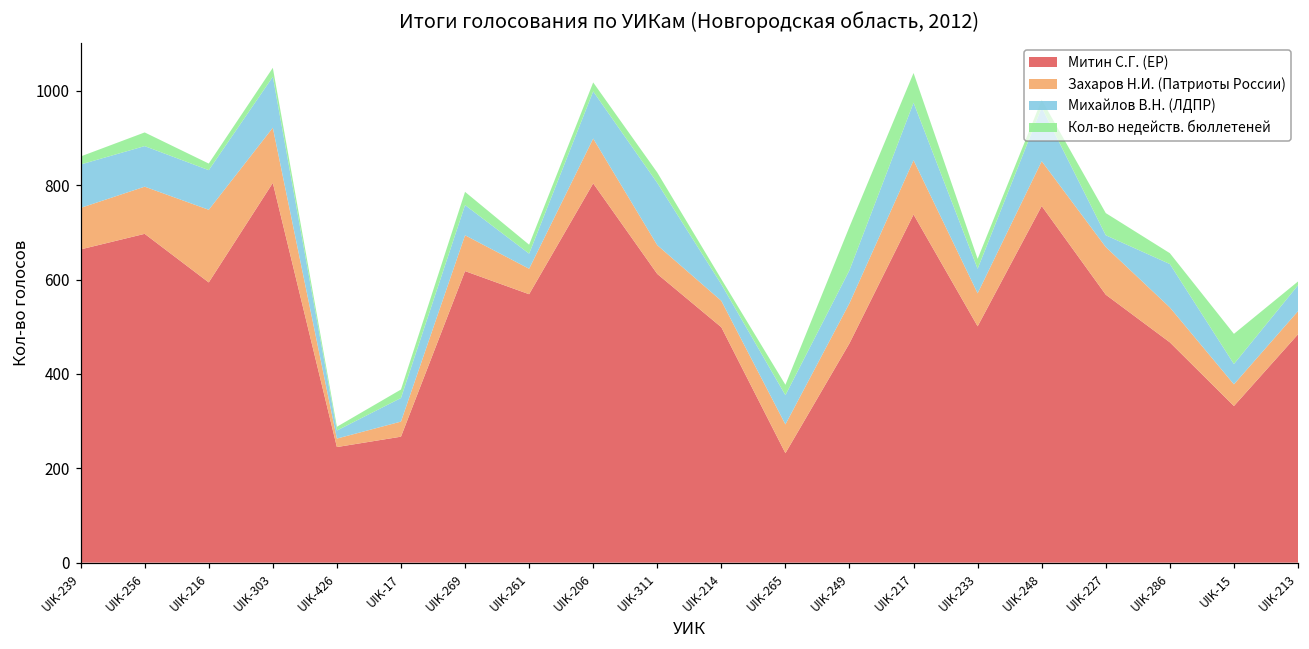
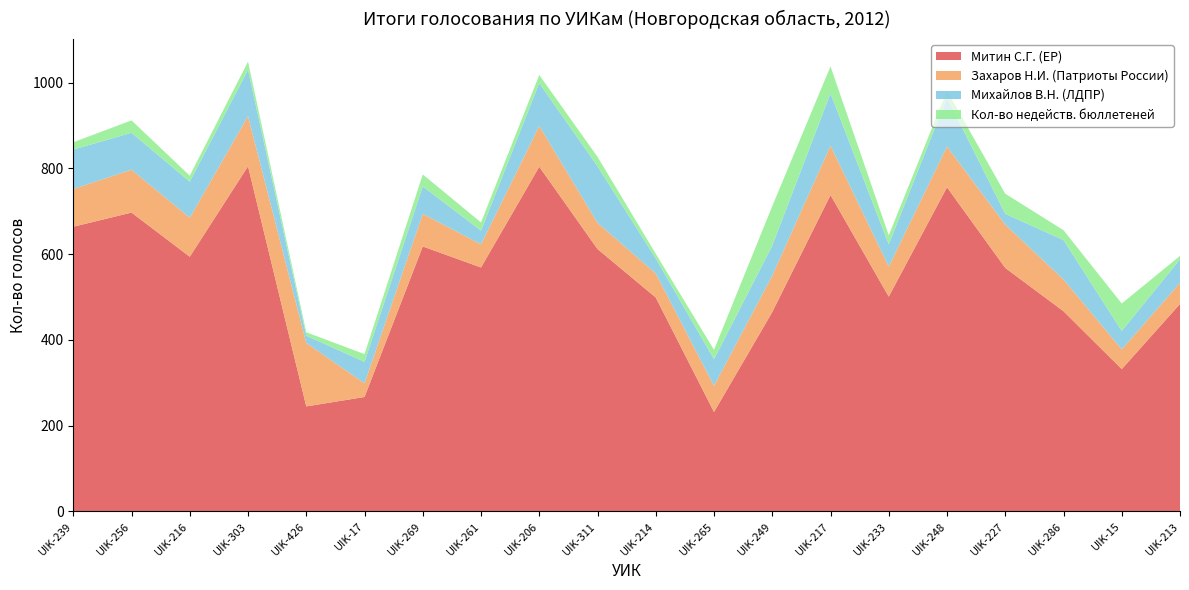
  {
    "Митин С.Г. (ЕР)": {
      "UIK-239": 660,
      "UIK-256": 700,
      "UIK-216": 590,
      "UIK-303": 810,
      "UIK-426": 250,
      "UIK-17": 270,
      "UIK-269": 620,
      "UIK-261": 570,
      "UIK-206": 800,
      "UIK-311": 610,
      "UIK-214": 500,
      "UIK-265": 230,
      "UIK-249": 470,
      "UIK-217": 740,
      "UIK-233": 500,
      "UIK-248": 760,
      "UIK-227": 570,
      "UIK-286": 470,
      "UIK-15": 330,
      "UIK-213": 480
    },
    "Захаров Н.И. (Патриоты России)": {
      "UIK-239": 90,
      "UIK-256": 100,
-     "UIK-216": 150,
+     "UIK-216": 90,
      "UIK-303": 120,
-     "UIK-426": 20,
+     "UIK-426": 150,
      "UIK-17": 30,
      "UIK-269": 80,
      "UIK-261": 50,
      "UIK-206": 100,
      "UIK-311": 60,
      "UIK-214": 60,
      "UIK-265": 60,
      "UIK-249": 90,
      "UIK-217": 120,
      "UIK-233": 70,
      "UIK-248": 100,
      "UIK-227": 100,
      "UIK-286": 70,
      "UIK-15": 50,
      "UIK-213": 50
    },
    "Михайлов В.Н. (ЛДПР)": {
      "UIK-239": 90,
      "UIK-256": 90,
      "UIK-216": 80,
      "UIK-303": 110,
      "UIK-426": 20,
      "UIK-17": 50,
      "UIK-269": 60,
      "UIK-261": 30,
      "UIK-206": 100,
      "UIK-311": 130,
      "UIK-214": 40,
      "UIK-265": 60,
      "UIK-249": 70,
      "UIK-217": 120,
      "UIK-233": 50,
      "UIK-227": 30,
      "UIK-286": 90,
      "UIK-15": 40,
      "UIK-213": 60
    },
    "Кол-во недейств. бюллетеней": {
      "UIK-239": 20,
      "UIK-256": 30,
      "UIK-216": 10,
      "UIK-303": 20,
      "UIK-426": 10,
      "UIK-17": 20,
      "UIK-269": 30,
      "UIK-261": 20,
      "UIK-206": 20,
      "UIK-311": 20,
      "UIK-214": 10,
      "UIK-265": 20,
      "UIK-249": 90,
      "UIK-217": 60,
      "UIK-233": 20,
      "UIK-227": 50,
      "UIK-286": 20,
      "UIK-15": 60,
      "UIK-213": 10
    }
  }
